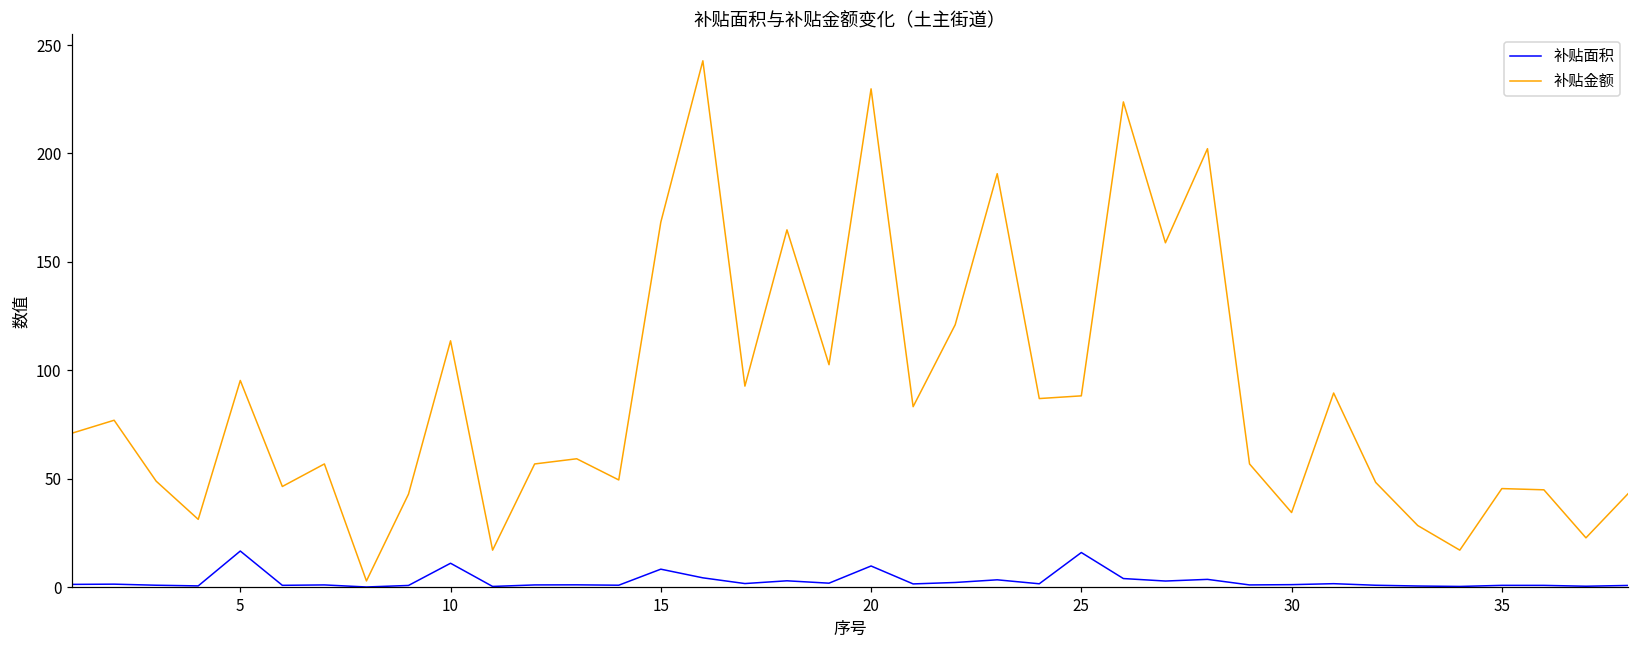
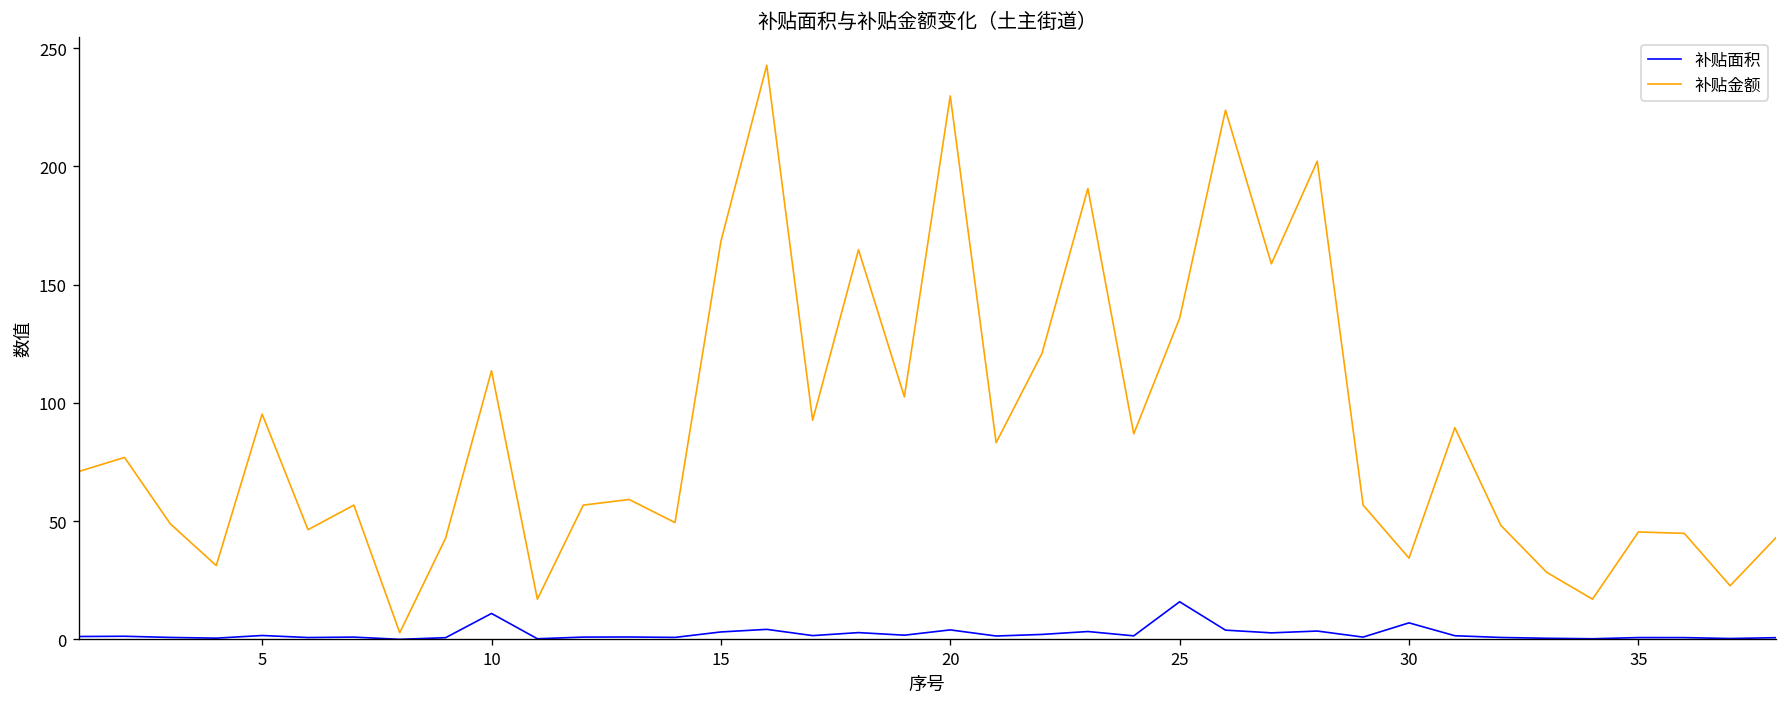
  {
    "补贴面积": {
-     "5": 17,
+     "5": 2,
      "10": 11,
-     "15": 8,
-     "20": 10,
+     "15": 3,
+     "20": 4,
      "25": 16,
-     "30": 1,
+     "30": 7,
      "35": 1
    },
    "补贴金额": {
      "5": 95,
      "10": 114,
      "15": 168,
      "20": 230,
-     "25": 88,
+     "25": 136,
      "30": 34,
      "35": 45
    }
  }
